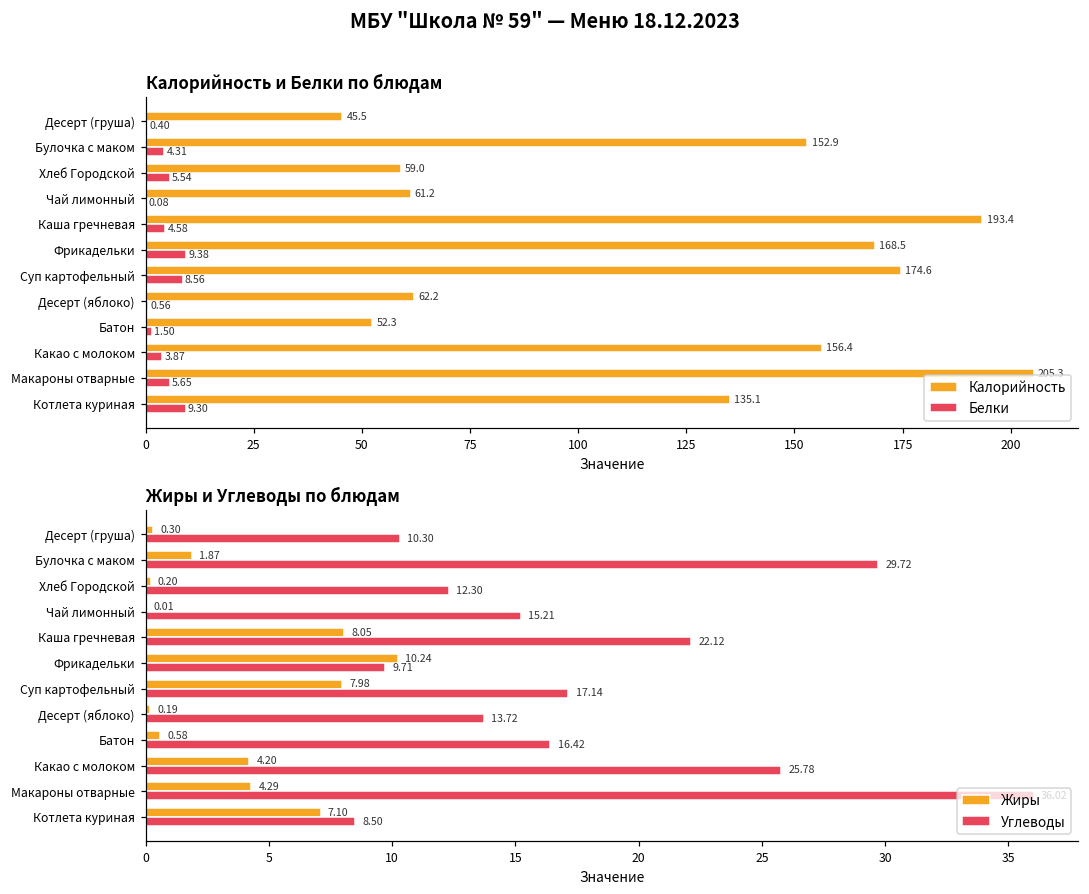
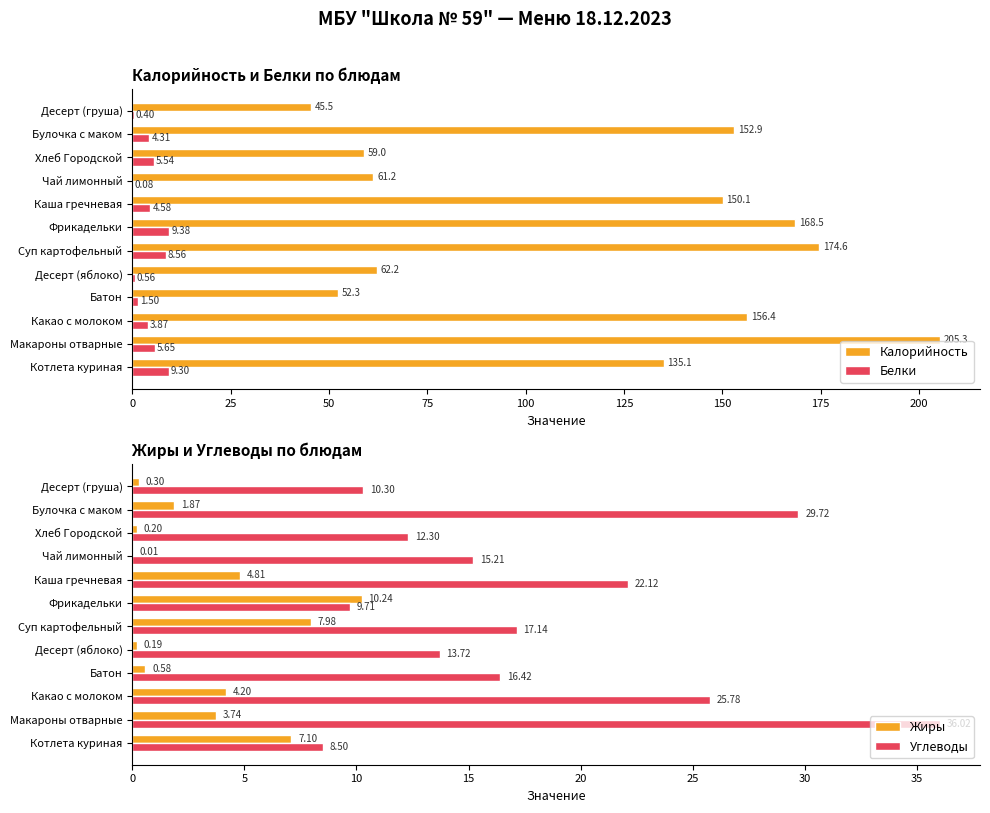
  {
    "Калорийность и Белки по блюдам": {
      "Калорийность": {
        "Десерт (груша)": 45.5,
        "Булочка с маком": 152.9,
        "Хлеб Городской": 59.0,
        "Чай лимонный": 61.2,
-       "Каша гречневая": 193.4,
+       "Каша гречневая": 150.1,
        "Фрикадельки": 168.5,
        "Суп картофельный": 174.6,
        "Десерт (яблоко)": 62.2,
        "Батон": 52.3,
        "Какао с молоком": 156.4,
        "Котлета куриная": 135.1
      },
      "Белки": {
        "Десерт (груша)": 0.40,
        "Булочка с маком": 4.31,
        "Хлеб Городской": 5.54,
        "Чай лимонный": 0.08,
        "Каша гречневая": 4.58,
        "Фрикадельки": 9.38,
        "Суп картофельный": 8.56,
        "Десерт (яблоко)": 0.56,
        "Батон": 1.50,
        "Какао с молоком": 3.87,
        "Макароны отварные": 5.65,
        "Котлета куриная": 9.30
      }
    },
    "Жиры и Углеводы по блюдам": {
      "Жиры": {
        "Десерт (груша)": 0.30,
        "Булочка с маком": 1.87,
        "Хлеб Городской": 0.20,
        "Чай лимонный": 0.01,
-       "Каша гречневая": 8.05,
+       "Каша гречневая": 4.81,
        "Фрикадельки": 10.24,
        "Суп картофельный": 7.98,
        "Десерт (яблоко)": 0.19,
        "Батон": 0.58,
        "Какао с молоком": 4.20,
-       "Макароны отварные": 4.29,
+       "Макароны отварные": 3.74,
        "Котлета куриная": 7.10
      },
      "Углеводы": {
        "Десерт (груша)": 10.30,
        "Булочка с маком": 29.72,
        "Хлеб Городской": 12.30,
        "Чай лимонный": 15.21,
        "Каша гречневая": 22.12,
        "Фрикадельки": 9.71,
        "Суп картофельный": 17.14,
        "Десерт (яблоко)": 13.72,
        "Батон": 16.42,
        "Какао с молоком": 25.78,
        "Котлета куриная": 8.50
      }
    }
  }
